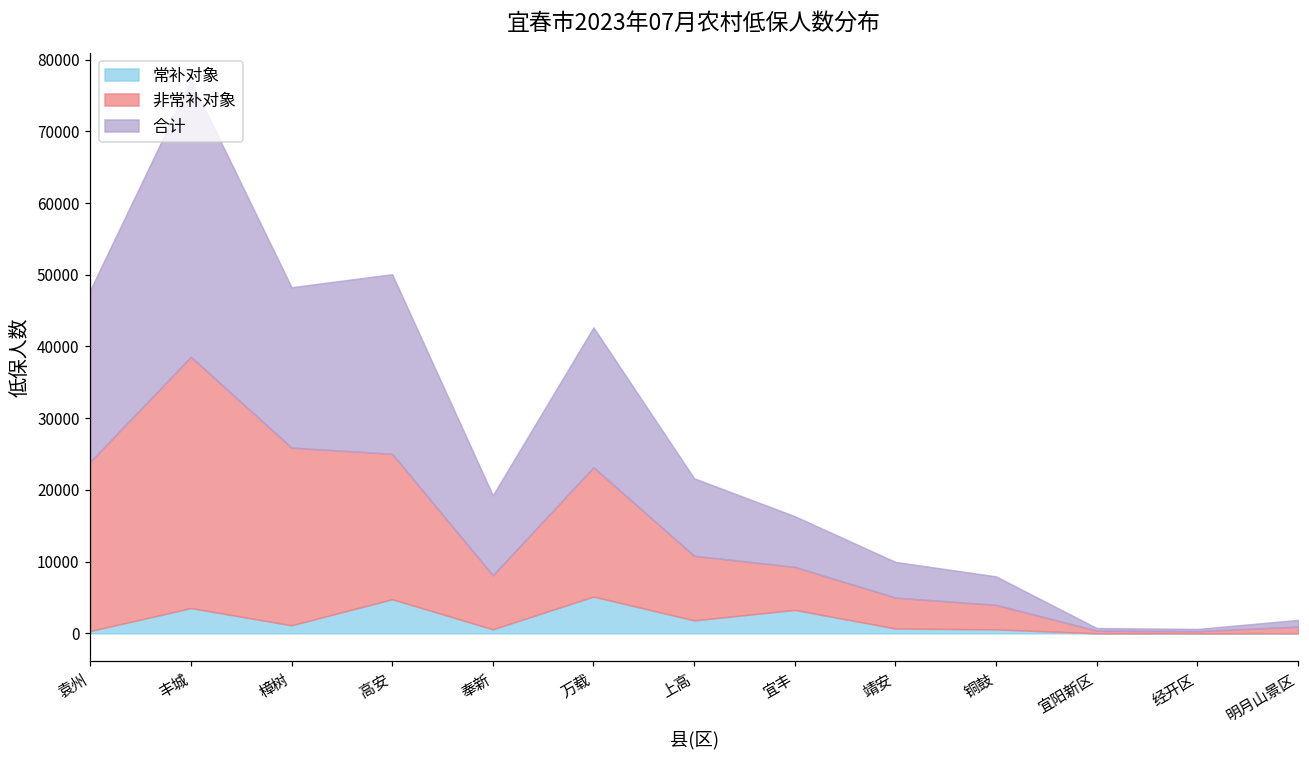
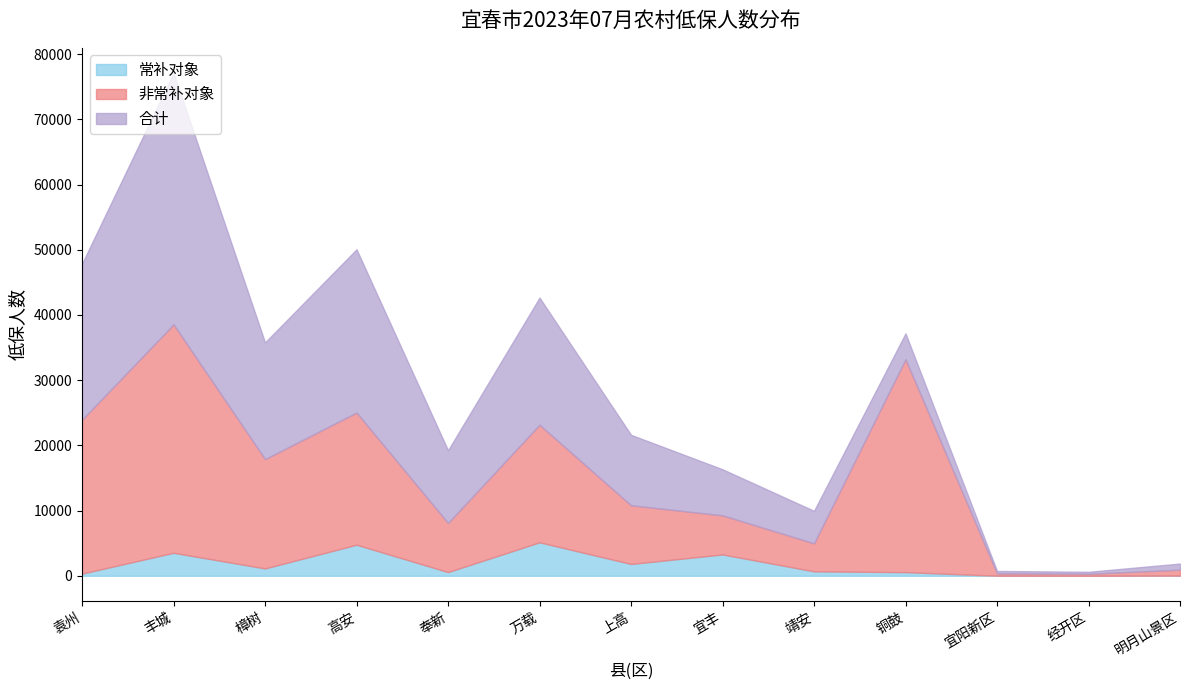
  {
    "常补对象": {
      "丰城": 4000,
      "樟树": 1000,
      "高安": 5000,
      "奉新": 1000,
      "万载": 5000,
      "上高": 2000,
      "宜丰": 3000,
      "靖安": 1000,
      "铜鼓": 1000
    },
    "非常补对象": {
      "袁州": 24000,
      "丰城": 35000,
-     "樟树": 25000,
+     "樟树": 17000,
      "高安": 20000,
      "奉新": 8000,
      "万载": 18000,
      "上高": 9000,
      "宜丰": 6000,
      "靖安": 4000,
-     "铜鼓": 3000,
+     "铜鼓": 33000,
      "明月山景区": 1000
    },
    "合计": {
      "袁州": 24000,
-     "樟树": 22000,
+     "樟树": 18000,
      "高安": 25000,
      "奉新": 11000,
      "万载": 19000,
      "上高": 11000,
      "宜丰": 7000,
      "靖安": 5000,
      "铜鼓": 4000,
      "明月山景区": 1000
    }
  }
